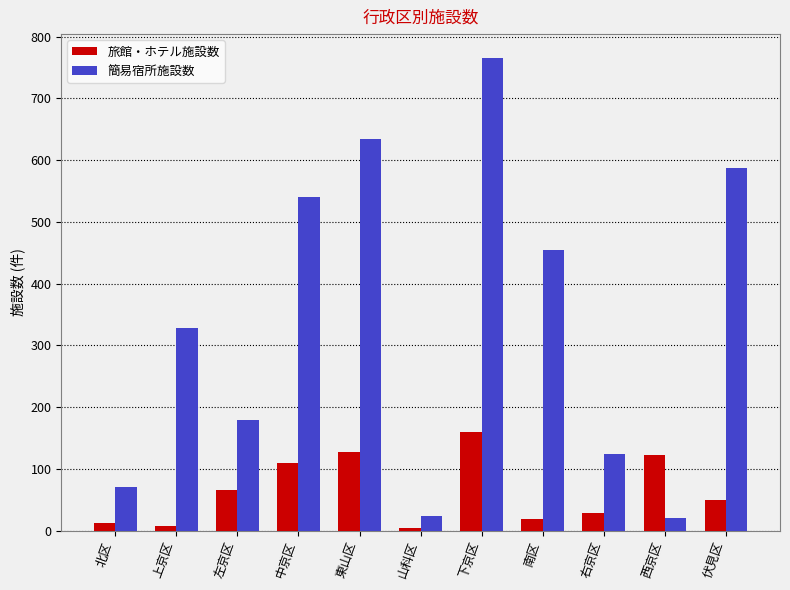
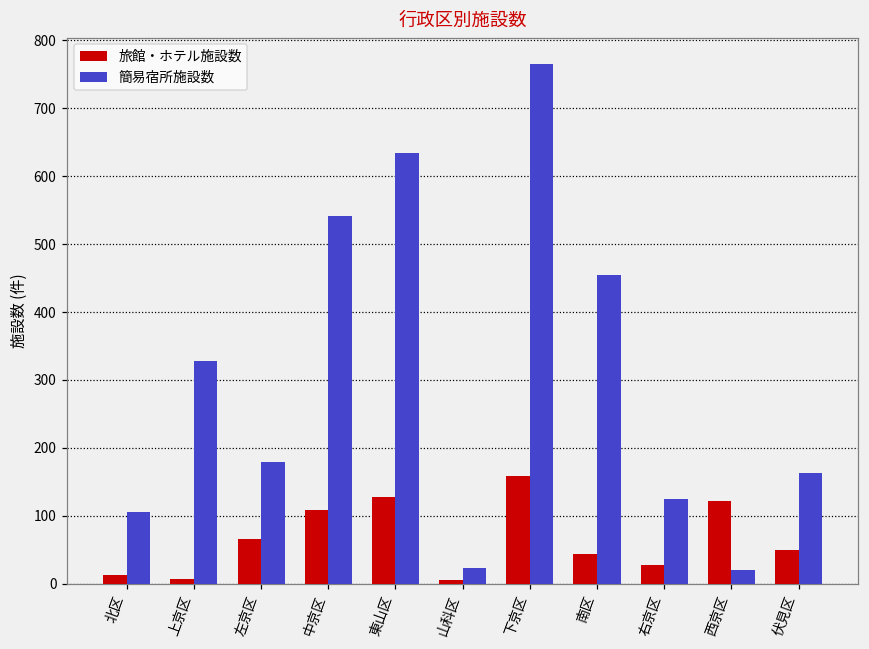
  {
    "旅館・ホテル施設数": {
      "北区": 10,
      "上京区": 10,
      "左京区": 70,
      "中京区": 110,
      "東山区": 130,
      "山科区": 10,
      "下京区": 160,
-     "南区": 20,
+     "南区": 40,
      "右京区": 30,
      "西京区": 120,
      "伏見区": 50
    },
    "簡易宿所施設数": {
-     "北区": 70,
+     "北区": 110,
      "上京区": 330,
      "左京区": 180,
      "中京区": 540,
      "東山区": 630,
      "山科区": 20,
      "下京区": 770,
      "南区": 450,
      "右京区": 120,
      "西京区": 20,
-     "伏見区": 590
+     "伏見区": 160
    }
  }
